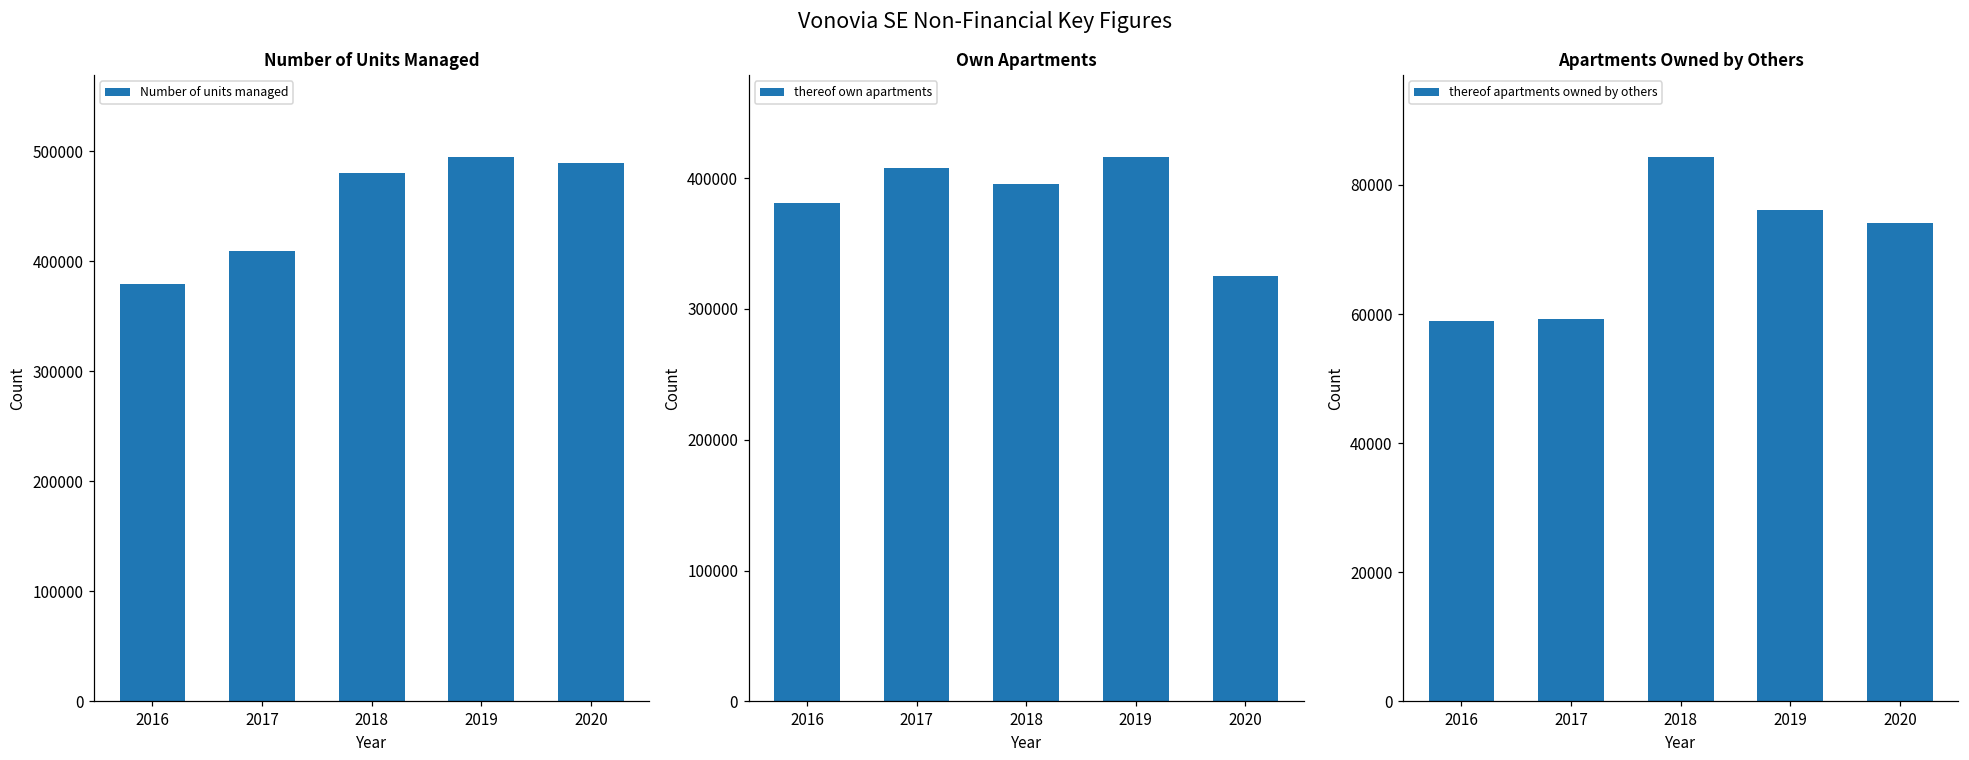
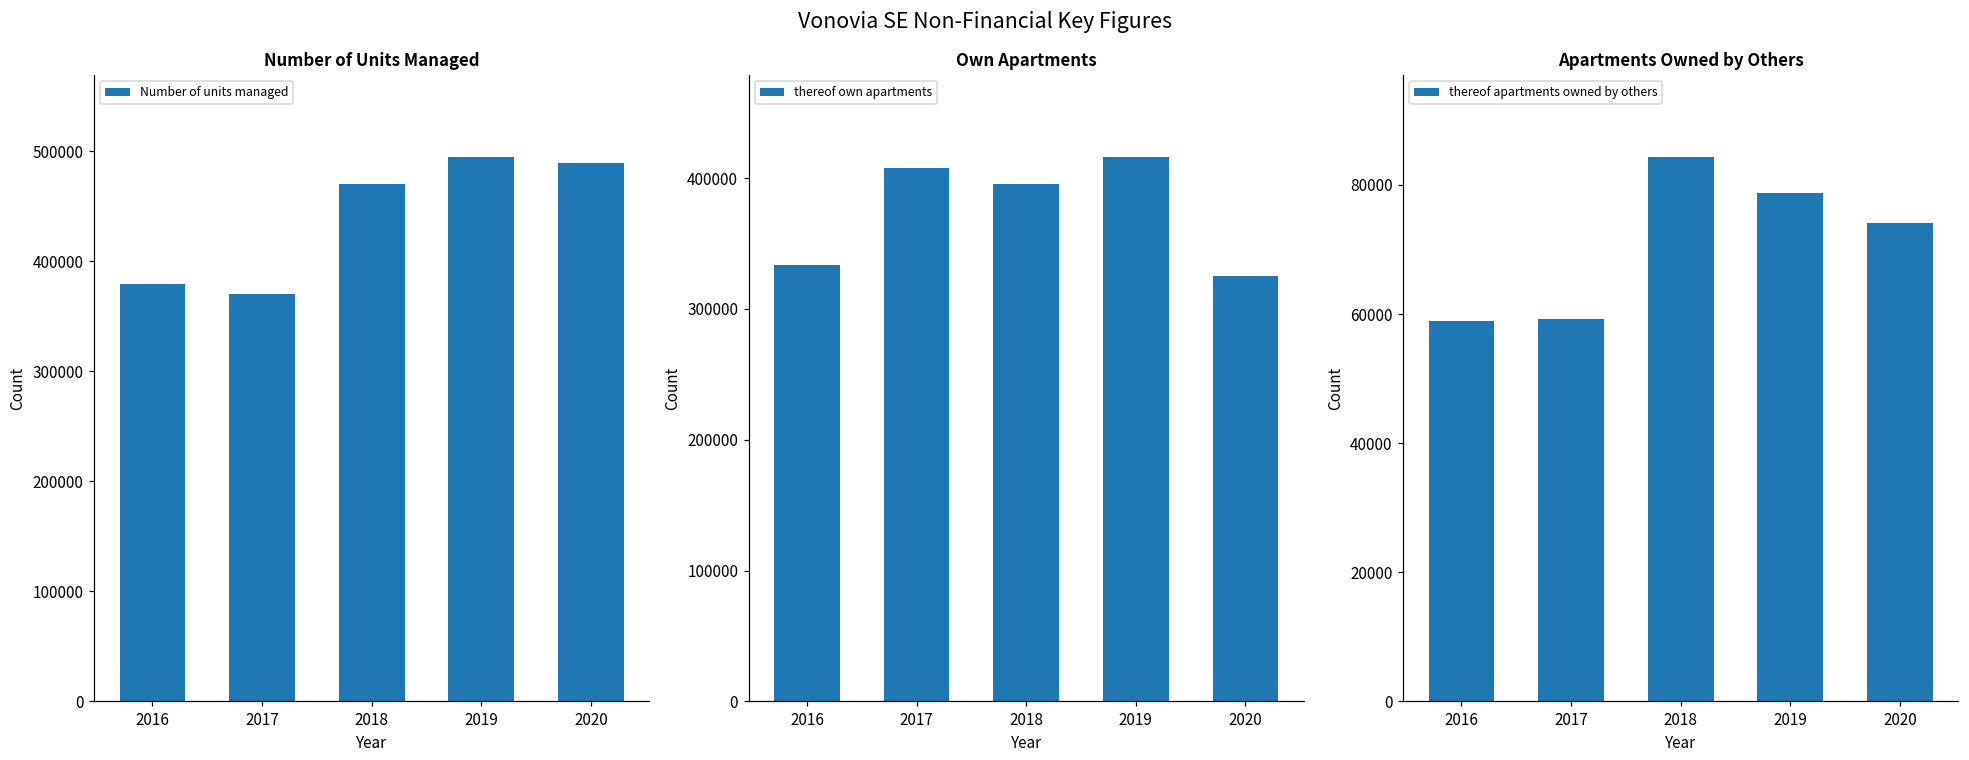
  {
    "Number of Units Managed": {
      "2016": 379000,
-     "2017": 409000,
-     "2018": 480000,
+     "2017": 370000,
+     "2018": 470000,
      "2019": 495000,
      "2020": 490000
    },
    "Own Apartments": {
-     "2016": 381000,
+     "2016": 333000,
      "2017": 408000,
      "2018": 396000,
      "2019": 416000,
      "2020": 325000
    },
    "Apartments Owned by Others": {
      "2016": 59000,
      "2017": 59000,
      "2018": 84000,
-     "2019": 76000,
+     "2019": 79000,
      "2020": 74000
    }
  }
